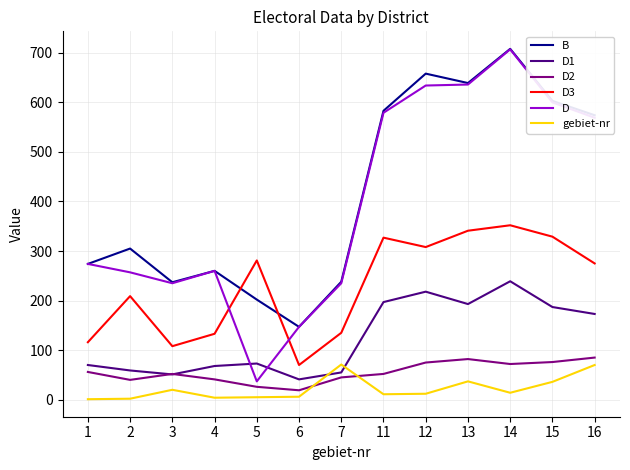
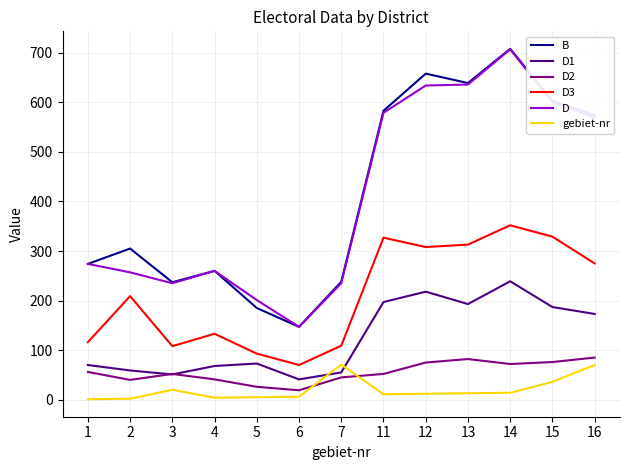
  {
    "B": {
      "2": 310,
-     "5": 200,
+     "5": 190,
      "12": 660
    },
    "D3": {
      "1": 120,
      "2": 210,
      "3": 110,
      "4": 130,
-     "5": 280,
+     "5": 90,
      "6": 70,
-     "7": 140,
+     "7": 110,
      "11": 330,
      "12": 310,
-     "13": 340,
+     "13": 310,
      "14": 350,
      "15": 330,
      "16": 280
    },
    "D": {
      "2": 260,
-     "5": 40,
+     "5": 200,
      "12": 630
    },
    "gebiet-nr": {
      "1": 0,
      "2": 0,
      "3": 20,
      "4": 0,
      "5": 10,
      "6": 10,
      "7": 70,
      "11": 10,
      "12": 10,
-     "13": 40,
+     "13": 10,
      "14": 10,
      "15": 40,
      "16": 70
    }
  }
